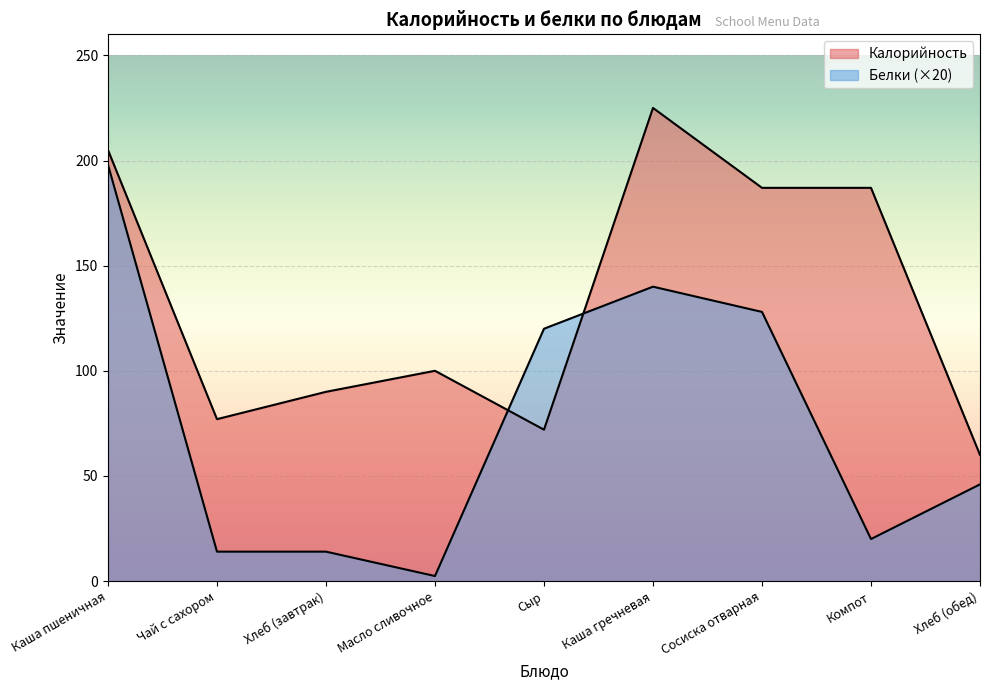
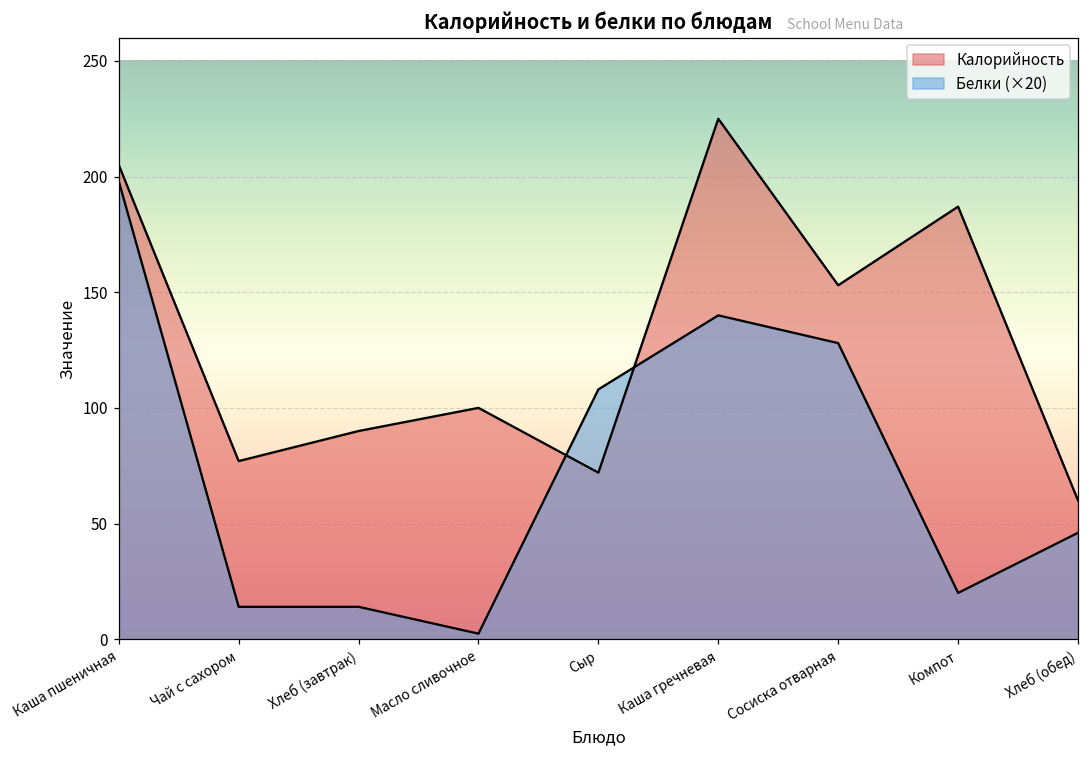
  {
    "Калорийность": {
      "Каша пшеничная": 205,
      "Чай с сахором": 77,
      "Хлеб (завтрак)": 90,
      "Масло сливочное": 100,
      "Сыр": 72,
      "Каша гречневая": 225,
-     "Сосиска отварная": 187,
+     "Сосиска отварная": 153,
      "Компот": 187,
      "Хлеб (обед)": 60
    },
    "Белки (×20)": {
      "Каша пшеничная": 198,
      "Чай с сахором": 14,
      "Хлеб (завтрак)": 14,
      "Масло сливочное": 2,
-     "Сыр": 120,
+     "Сыр": 108,
      "Каша гречневая": 140,
      "Сосиска отварная": 128,
      "Компот": 20,
      "Хлеб (обед)": 46
    }
  }
